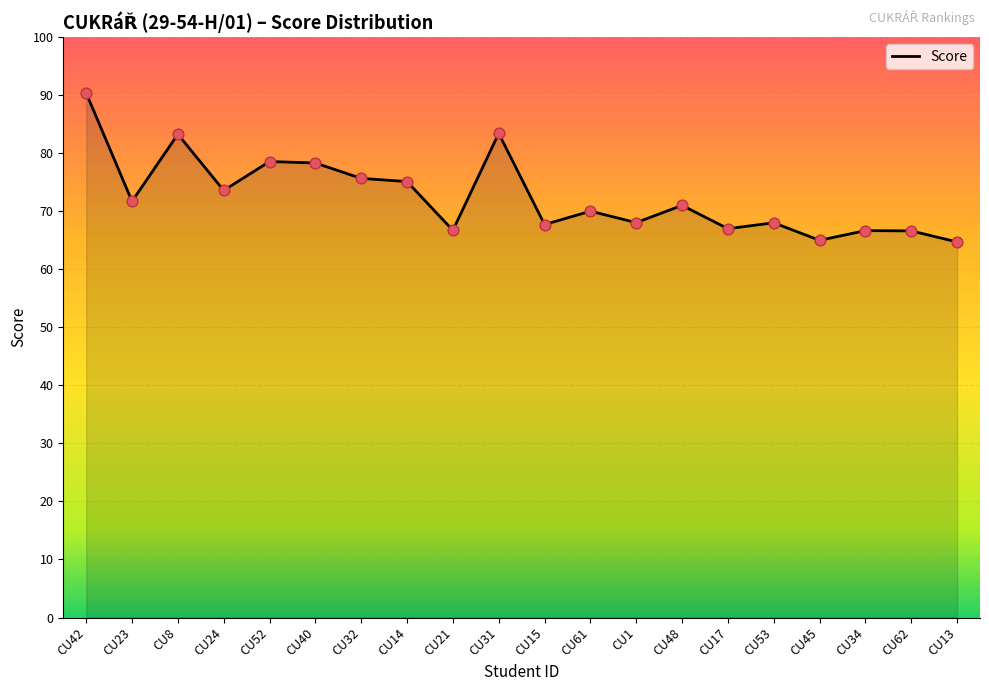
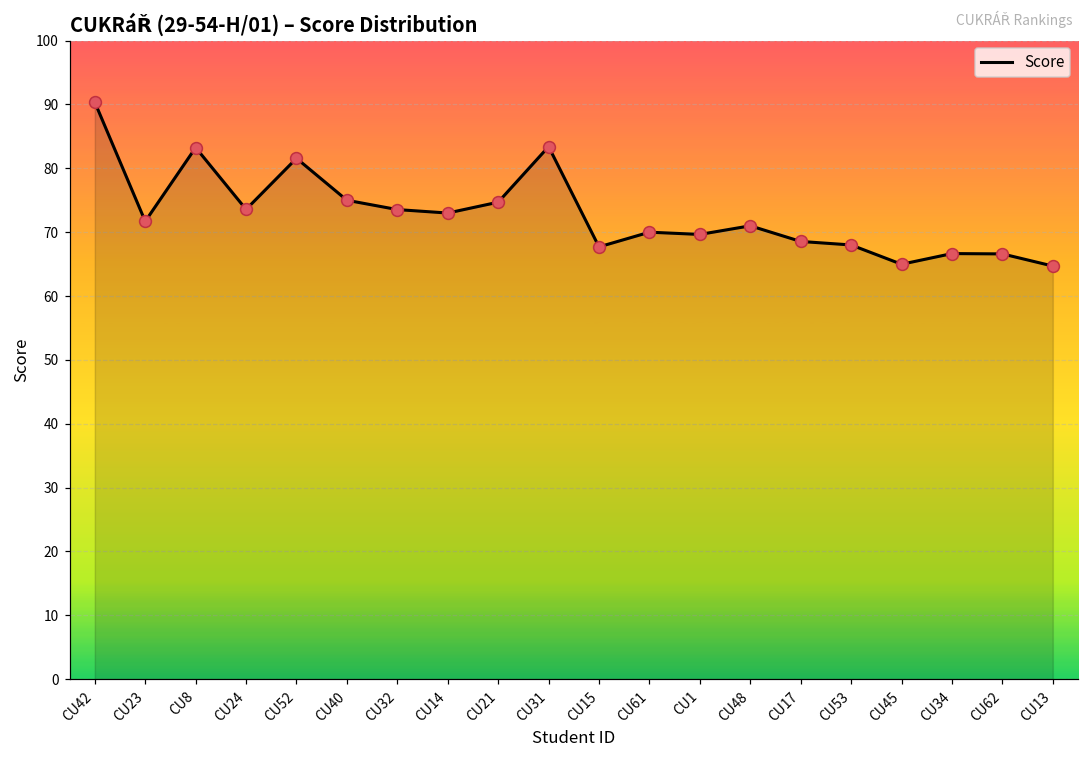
  {
    "CU42": 90,
    "CU23": 72,
    "CU8": 83,
    "CU24": 74,
-   "CU52": 79,
-   "CU40": 78,
-   "CU32": 76,
-   "CU14": 75,
-   "CU21": 67,
+   "CU52": 82,
+   "CU40": 75,
+   "CU32": 74,
+   "CU14": 73,
+   "CU21": 75,
    "CU31": 83,
    "CU15": 68,
    "CU61": 70,
-   "CU1": 68,
+   "CU1": 70,
    "CU48": 71,
-   "CU17": 67,
+   "CU17": 69,
    "CU53": 68,
    "CU45": 65,
    "CU34": 67,
    "CU62": 67,
    "CU13": 65
  }
